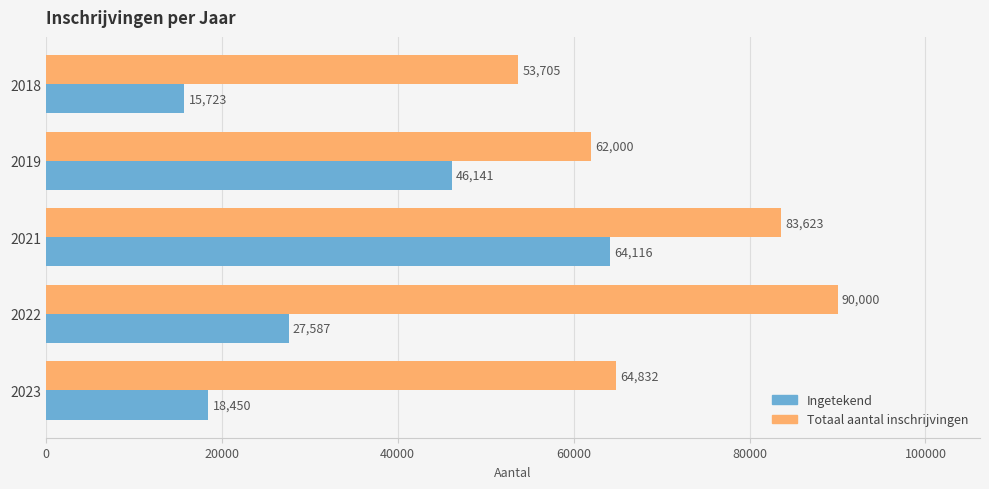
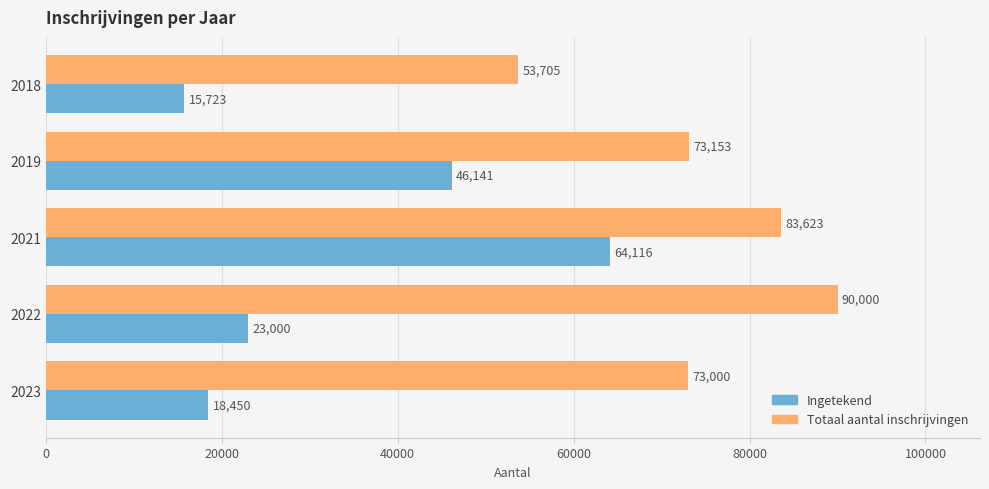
  {
    "Totaal aantal inschrijvingen": {
      "2018": "53,705",
-     "2019": "62,000",
+     "2019": "73,153",
      "2021": "83,623",
      "2022": "90,000",
-     "2023": "64,832"
+     "2023": "73,000"
    },
    "Ingetekend": {
      "2018": "15,723",
      "2019": "46,141",
      "2021": "64,116",
-     "2022": "27,587",
+     "2022": "23,000",
      "2023": "18,450"
    }
  }
